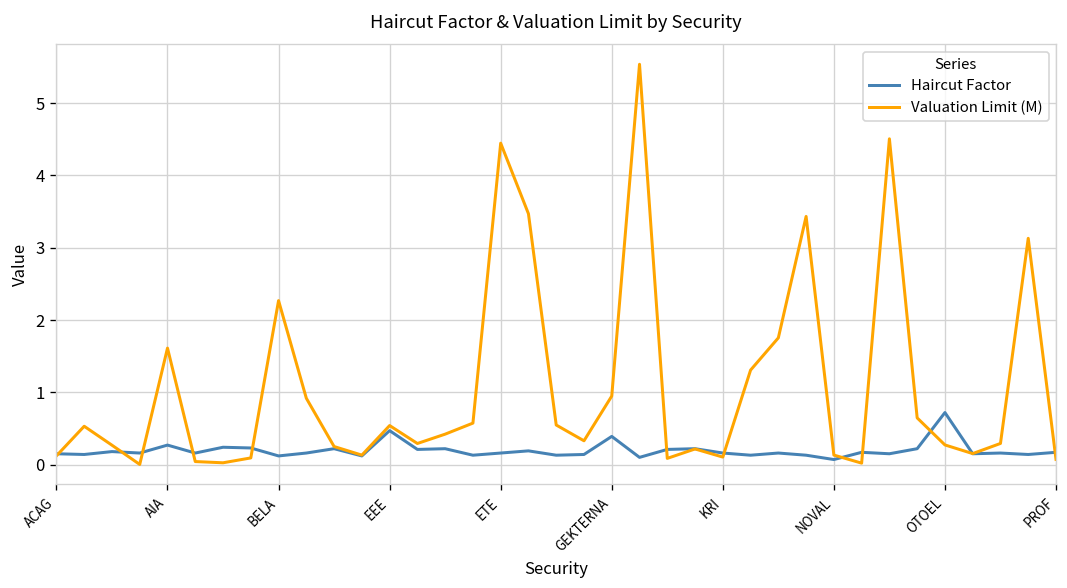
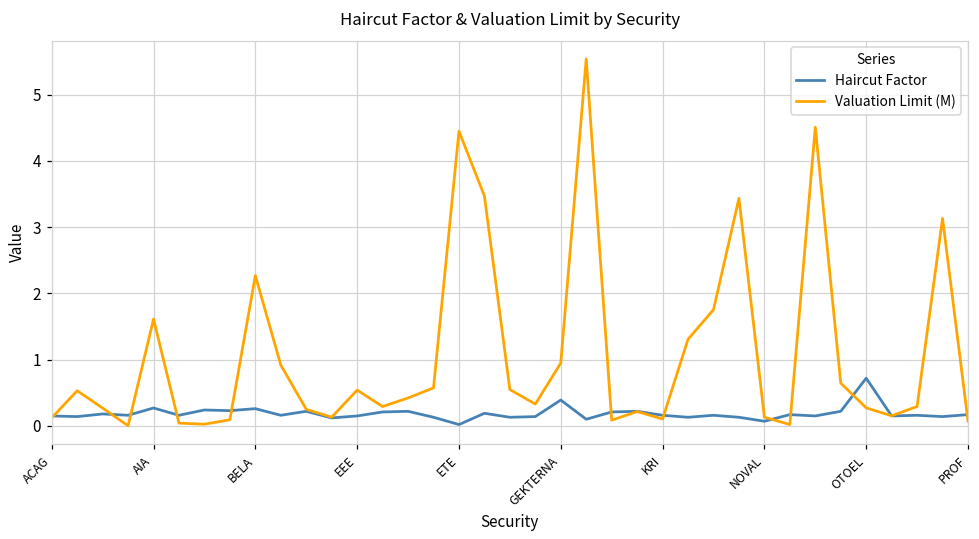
  {
    "Haircut Factor": {
      "AIA": 0.3,
-     "BELA": 0.1,
-     "EEE": 0.5,
-     "ETE": 0.2,
+     "BELA": 0.3,
+     "EEE": 0.2,
+     "ETE": 0.0,
      "GEKTERNA": 0.4,
      "KRI": 0.2,
      "NOVAL": 0.1,
      "OTOEL": 0.7,
      "PROF": 0.2
    },
    "Valuation Limit (M)": {
      "AIA": 1.6,
      "BELA": 2.3,
      "EEE": 0.5,
      "ETE": 4.4,
      "GEKTERNA": 0.9,
      "KRI": 0.1,
      "NOVAL": 0.1,
      "OTOEL": 0.3,
      "PROF": 0.1
    }
  }
